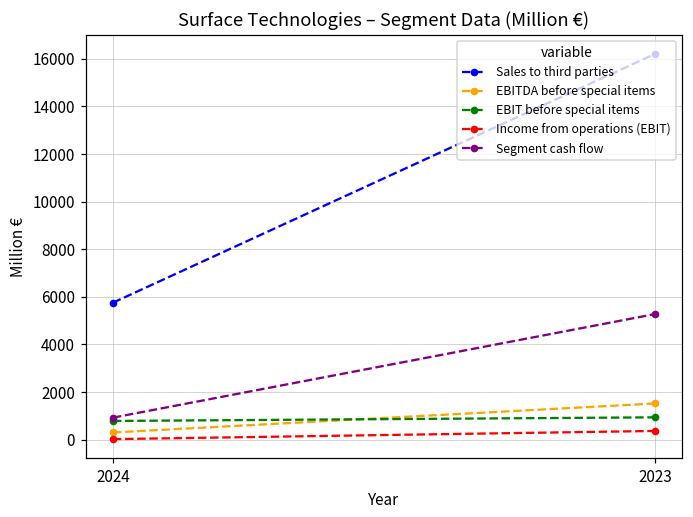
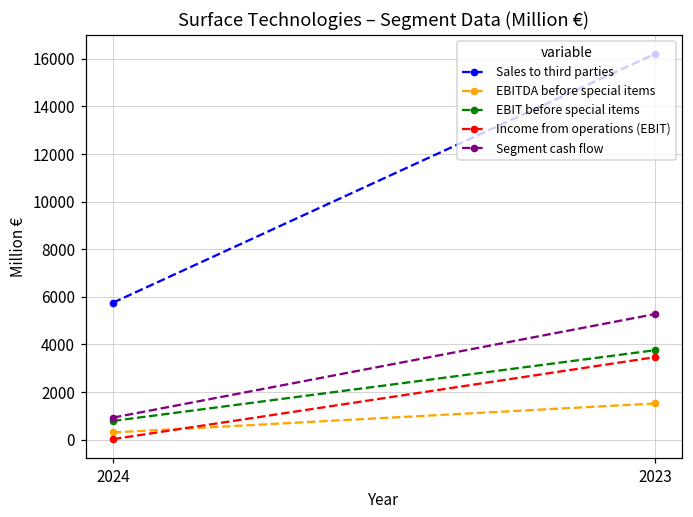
  {
    "Sales to third parties": {
      "2024": 5800
    },
    "EBITDA before special items": {
      "2024": 300,
      "2023": 1500
    },
    "EBIT before special items": {
      "2024": 800,
-     "2023": 900
+     "2023": 3800
    },
    "Income from operations (EBIT)": {
      "2024": 0,
-     "2023": 400
+     "2023": 3500
    },
    "Segment cash flow": {
      "2024": 900,
      "2023": 5300
    }
  }
